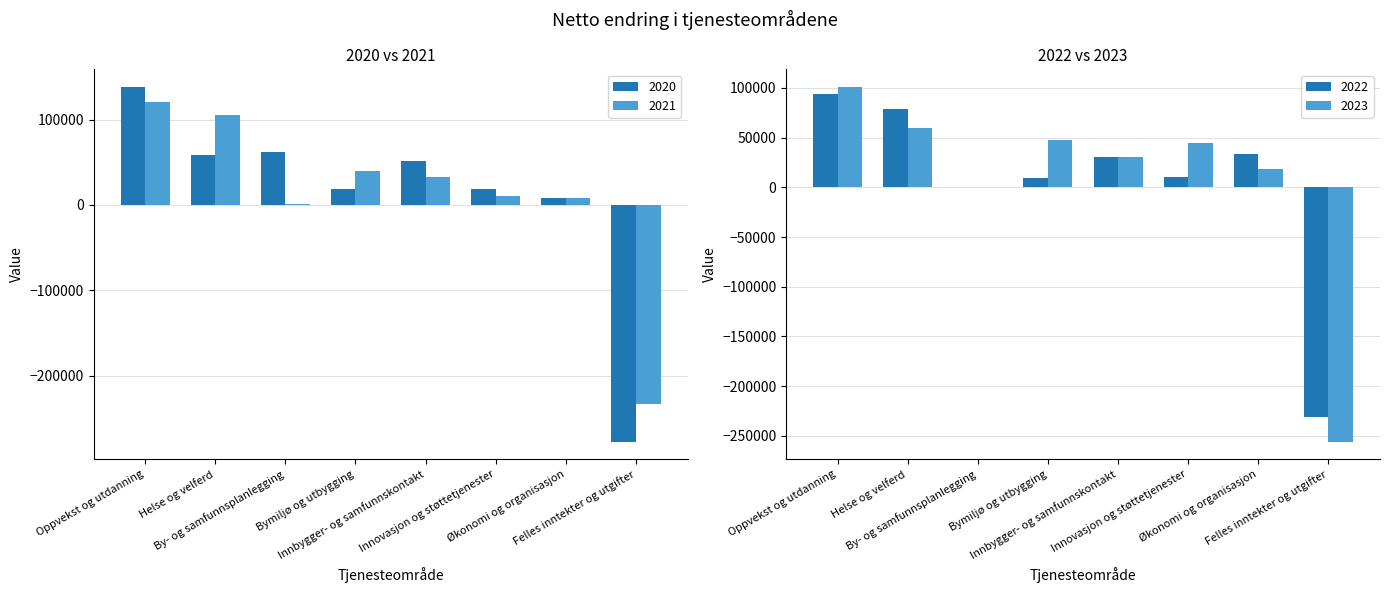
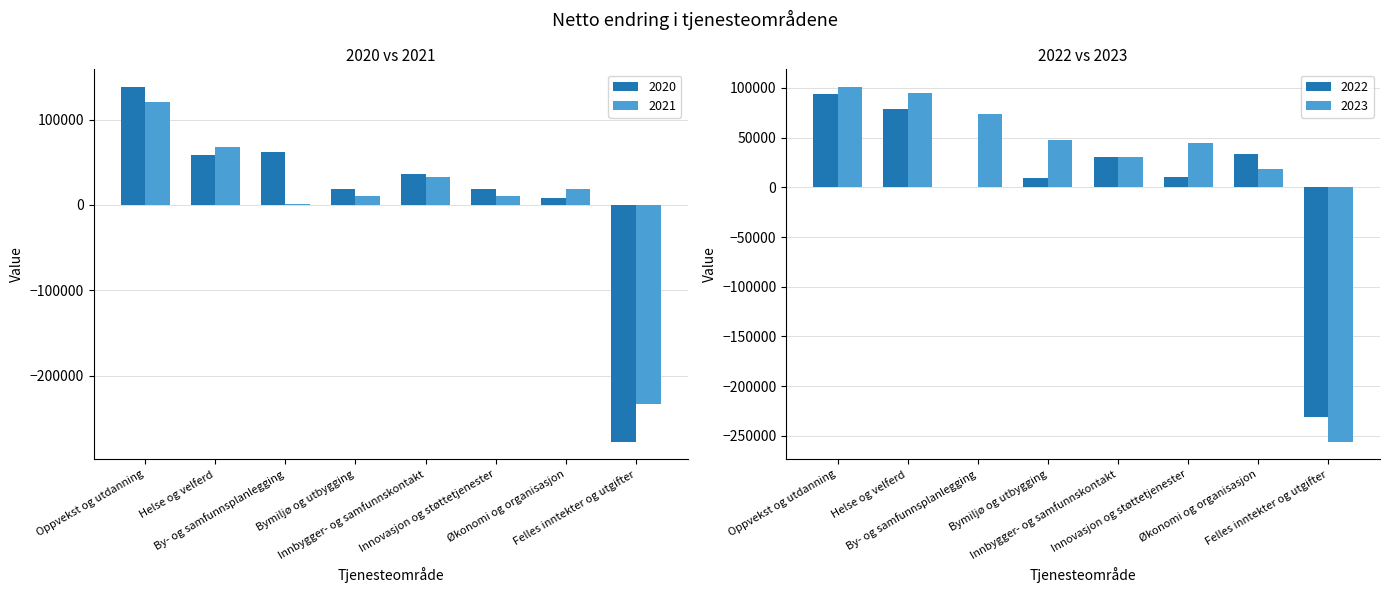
  {
    "2020 vs 2021": {
      "2020": {
        "Oppvekst og utdanning": 140000,
        "Helse og velferd": 60000,
        "By- og samfunnsplanlegging": 60000,
        "Bymiljø og utbygging": 20000,
-       "Innbygger- og samfunnskontakt": 50000,
+       "Innbygger- og samfunnskontakt": 40000,
        "Innovasjon og støttetjenester": 20000,
        "Økonomi og organisasjon": 10000,
        "Felles inntekter og utgifter": -280000
      },
      "2021": {
        "Oppvekst og utdanning": 120000,
-       "Helse og velferd": 100000,
-       "Bymiljø og utbygging": 40000,
+       "Helse og velferd": 70000,
+       "Bymiljø og utbygging": 10000,
        "Innbygger- og samfunnskontakt": 30000,
        "Innovasjon og støttetjenester": 10000,
-       "Økonomi og organisasjon": 10000,
+       "Økonomi og organisasjon": 20000,
        "Felles inntekter og utgifter": -230000
      }
    },
    "2022 vs 2023": {
      "2022": {
        "Oppvekst og utdanning": 90000,
        "Helse og velferd": 80000,
        "Bymiljø og utbygging": 10000,
        "Innbygger- og samfunnskontakt": 30000,
        "Innovasjon og støttetjenester": 10000,
        "Økonomi og organisasjon": 30000,
        "Felles inntekter og utgifter": -230000
      },
      "2023": {
        "Oppvekst og utdanning": 100000,
-       "Helse og velferd": 60000,
-       "By- og samfunnsplanlegging": 0,
+       "Helse og velferd": 90000,
+       "By- og samfunnsplanlegging": 70000,
        "Bymiljø og utbygging": 50000,
        "Innbygger- og samfunnskontakt": 30000,
        "Innovasjon og støttetjenester": 40000,
        "Økonomi og organisasjon": 20000,
        "Felles inntekter og utgifter": -260000
      }
    }
  }
